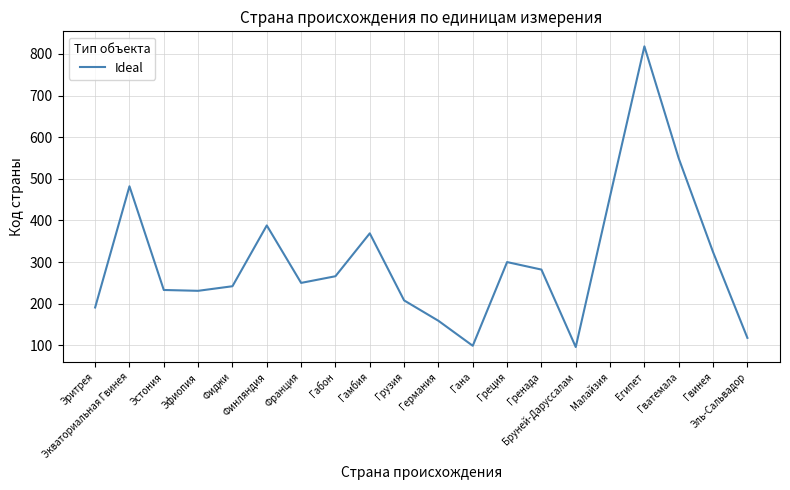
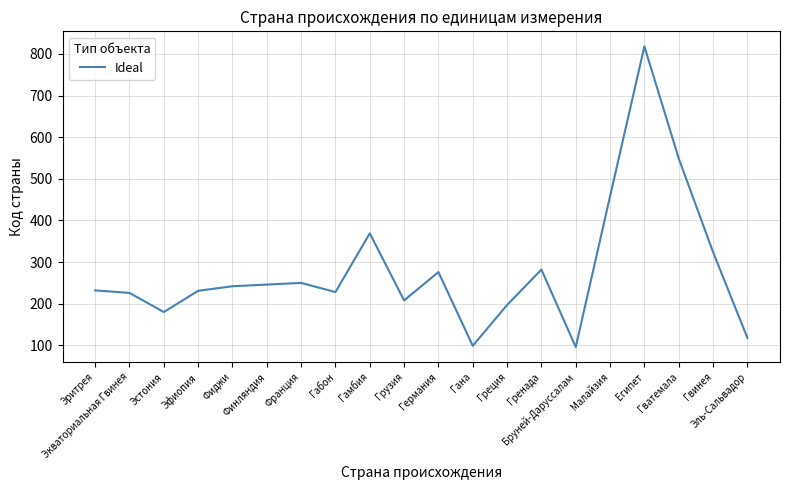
  {
-   "Эритрея": 190,
-   "Экваториальная Гвинея": 480,
-   "Эстония": 230,
+   "Эритрея": 230,
+   "Экваториальная Гвинея": 230,
+   "Эстония": 180,
    "Эфиопия": 230,
    "Фиджи": 240,
-   "Финляндия": 390,
+   "Финляндия": 250,
    "Франция": 250,
-   "Габон": 270,
+   "Габон": 230,
    "Гамбия": 370,
    "Грузия": 210,
-   "Германия": 160,
+   "Германия": 280,
    "Гана": 100,
-   "Греция": 300,
+   "Греция": 200,
    "Гренада": 280,
    "Бруней-Даруссалам": 100,
    "Малайзия": 460,
    "Египет": 820,
    "Гватемала": 550,
    "Гвинея": 320,
    "Эль-Сальвадор": 120
  }
